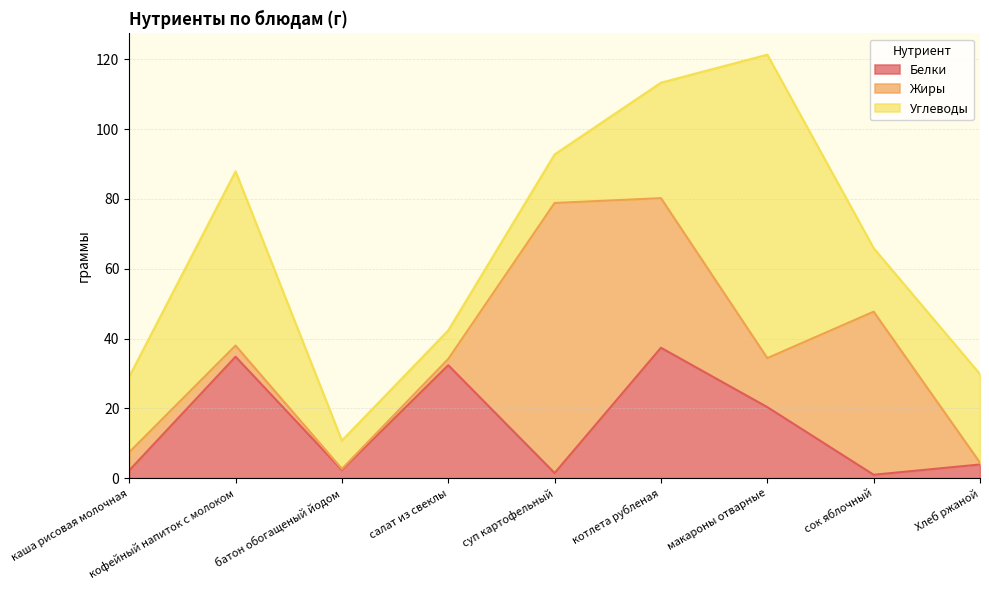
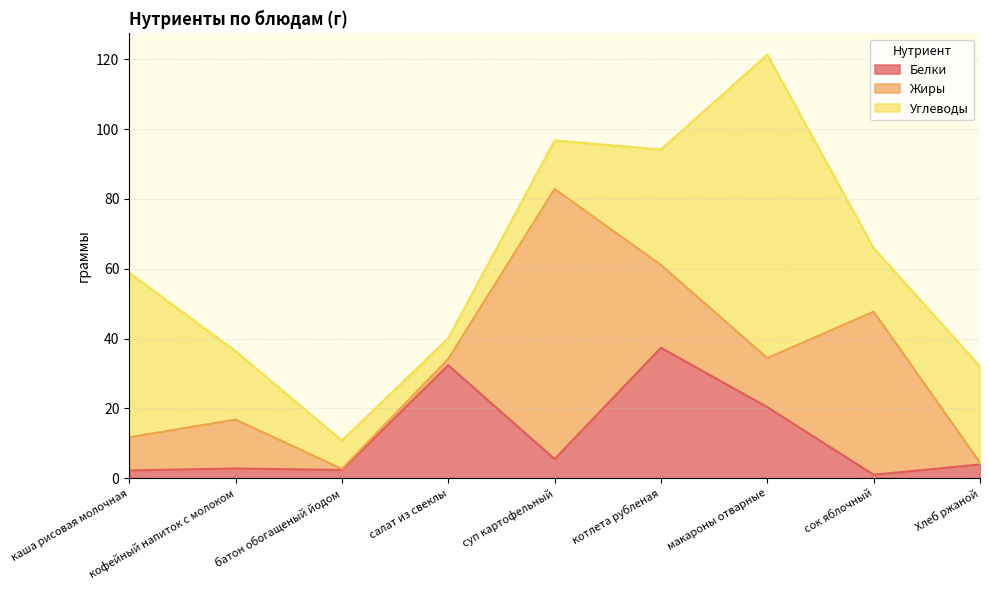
  {
    "Белки": {
      "каша рисовая молочная": 2,
-     "кофейный напиток с молоком": 35,
+     "кофейный напиток с молоком": 3,
      "салат из свеклы": 32,
-     "суп картофельный": 1,
+     "суп картофельный": 5,
      "котлета рубленая": 37,
      "макароны отварные": 20,
      "сок яблочный": 1
    },
    "Жиры": {
-     "каша рисовая молочная": 5,
-     "кофейный напиток с молоком": 3,
+     "каша рисовая молочная": 9,
+     "кофейный напиток с молоком": 14,
      "салат из свеклы": 2,
      "суп картофельный": 77,
-     "котлета рубленая": 43,
+     "котлета рубленая": 24,
      "макароны отварные": 14,
      "сок яблочный": 47
    },
    "Углеводы": {
-     "каша рисовая молочная": 22,
-     "кофейный напиток с молоком": 50,
+     "каша рисовая молочная": 47,
+     "кофейный напиток с молоком": 20,
      "батон обогащеный йодом": 8,
-     "салат из свеклы": 8,
+     "салат из свеклы": 6,
      "суп картофельный": 14,
      "котлета рубленая": 33,
      "макароны отварные": 87,
      "сок яблочный": 18,
-     "Хлеб ржаной": 25
+     "Хлеб ржаной": 28
    }
  }
